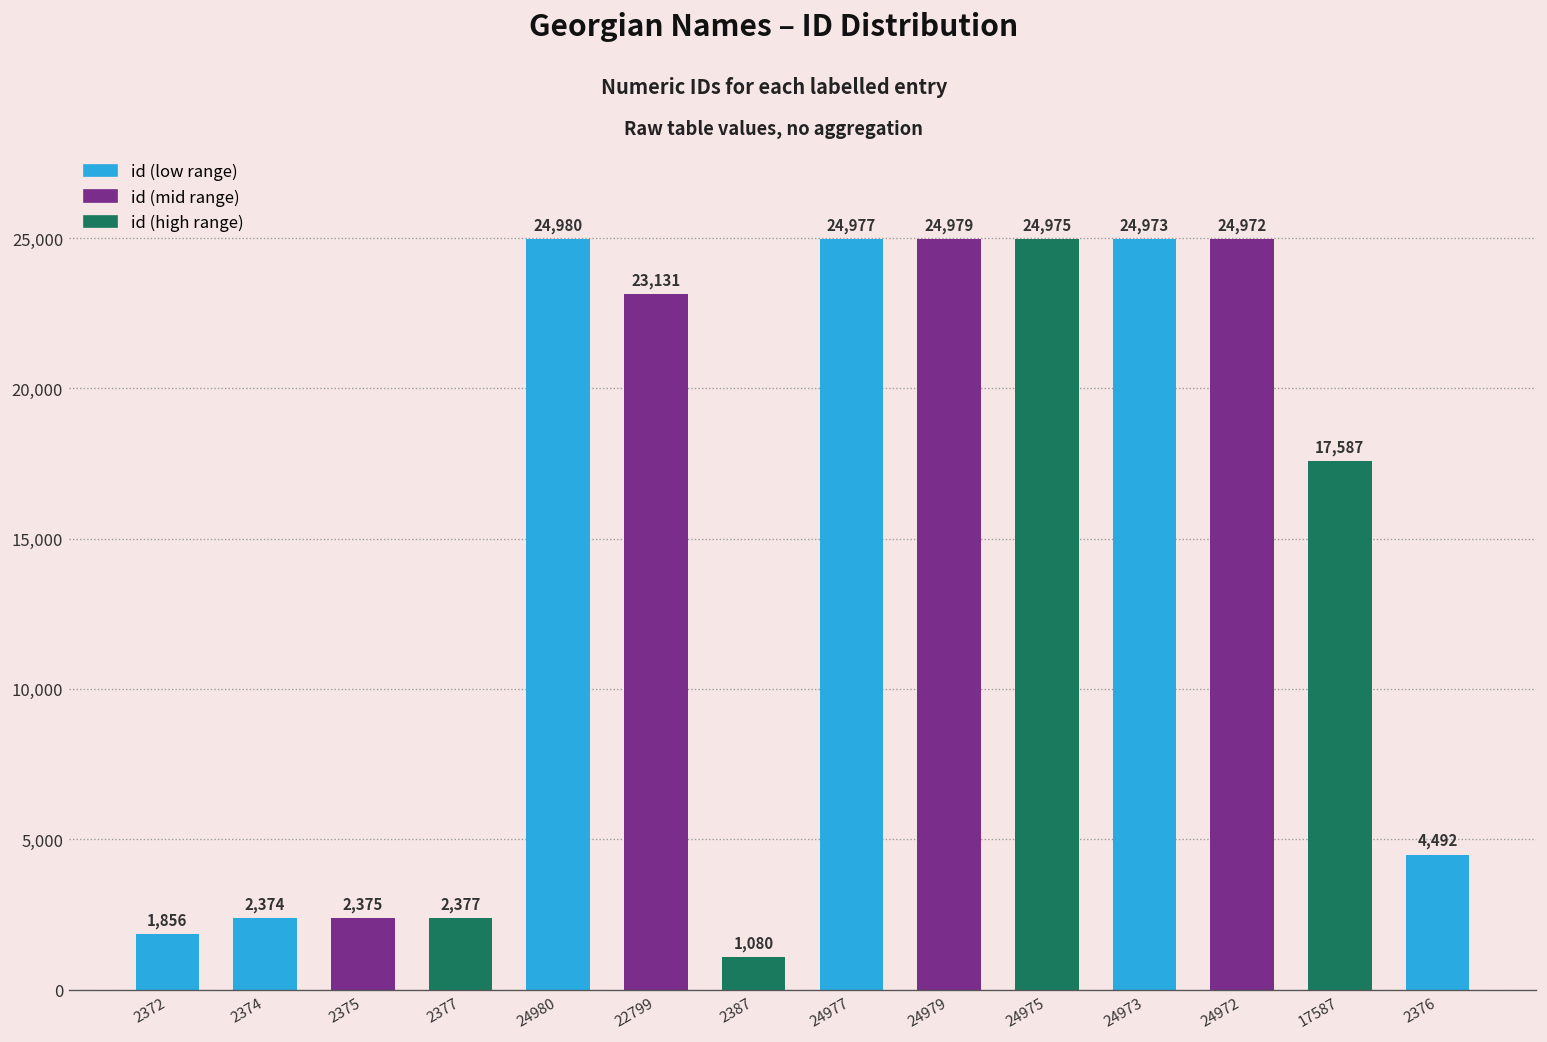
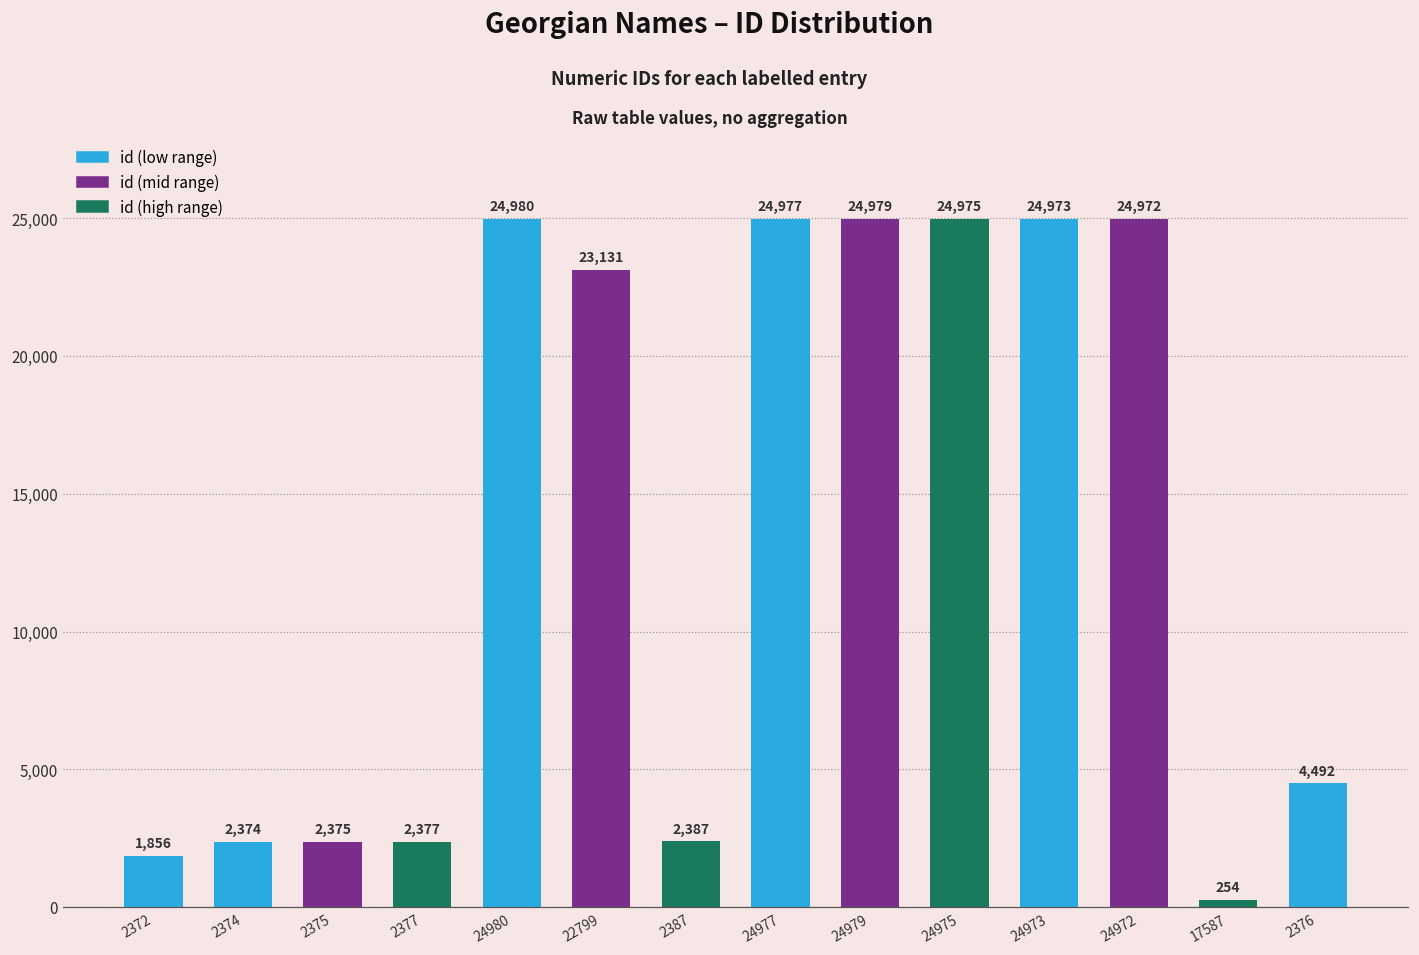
  {
    "2372": "1,856",
    "2374": "2,374",
    "2375": "2,375",
    "2377": "2,377",
    "24980": "24,980",
    "22799": "23,131",
-   "2387": "1,080",
+   "2387": "2,387",
    "24977": "24,977",
    "24979": "24,979",
    "24975": "24,975",
    "24973": "24,973",
    "24972": "24,972",
-   "17587": "17,587",
+   "17587": "254",
    "2376": "4,492"
  }
